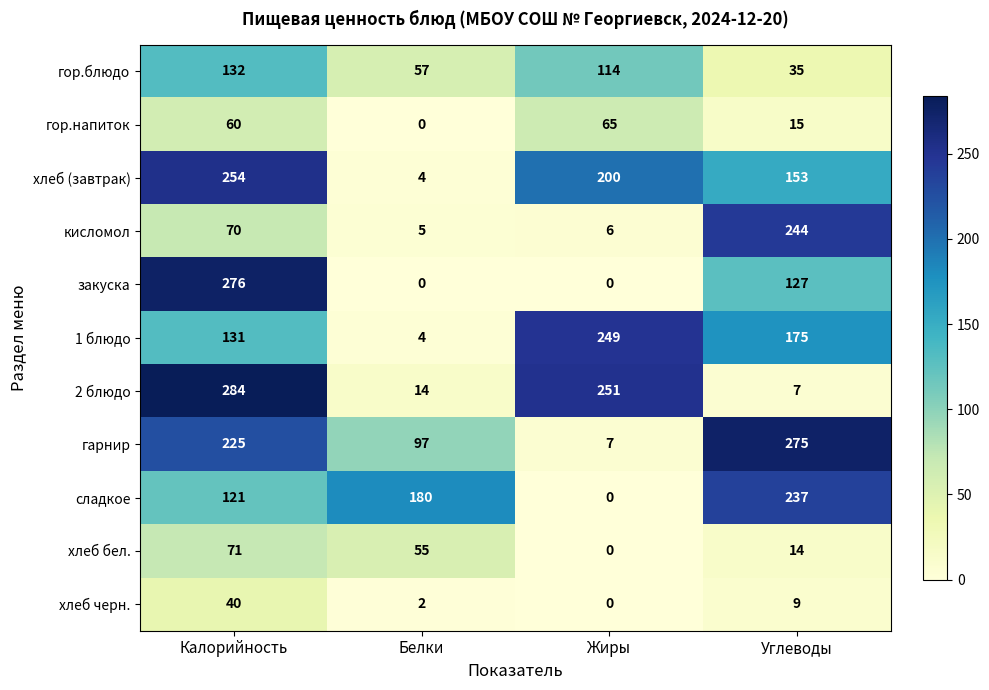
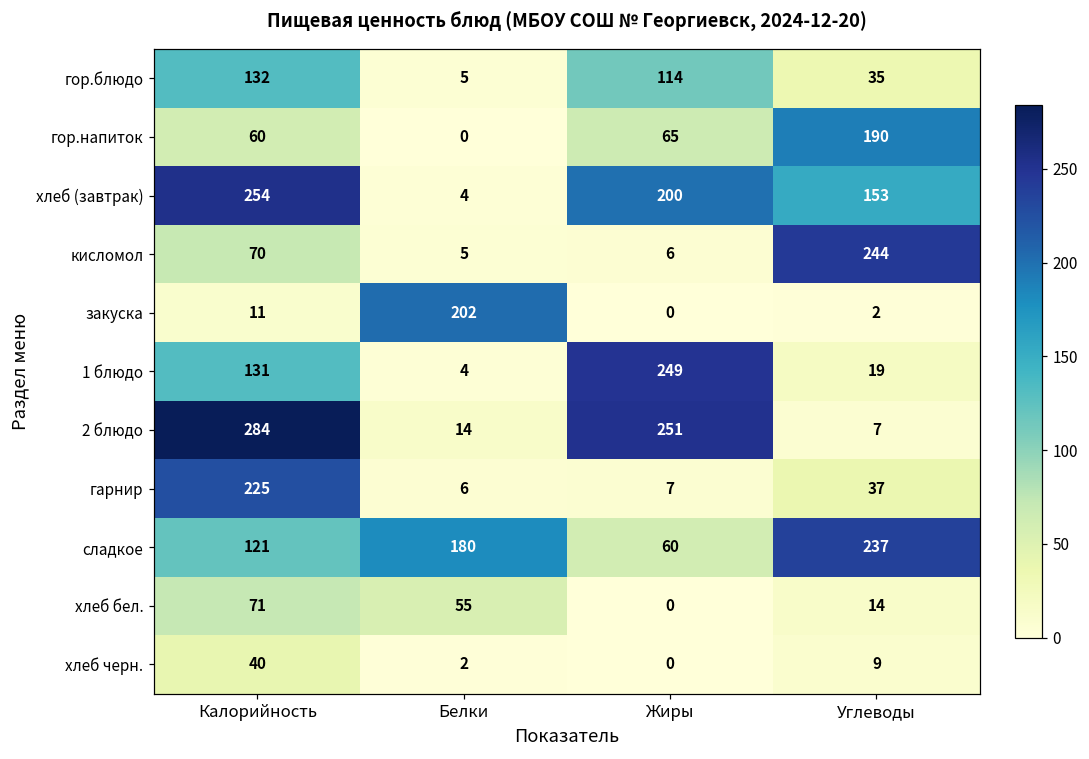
  {
    "гор.блюдо": {
      "Калорийность": 132,
-     "Белки": 57,
+     "Белки": 5,
      "Жиры": 114,
      "Углеводы": 35
    },
    "гор.напиток": {
      "Калорийность": 60,
      "Белки": 0,
      "Жиры": 65,
-     "Углеводы": 15
+     "Углеводы": 190
    },
    "хлеб (завтрак)": {
      "Калорийность": 254,
      "Белки": 4,
      "Жиры": 200,
      "Углеводы": 153
    },
    "кисломол": {
      "Калорийность": 70,
      "Белки": 5,
      "Жиры": 6,
      "Углеводы": 244
    },
    "закуска": {
-     "Калорийность": 276,
-     "Белки": 0,
+     "Калорийность": 11,
+     "Белки": 202,
      "Жиры": 0,
-     "Углеводы": 127
+     "Углеводы": 2
    },
    "1 блюдо": {
      "Калорийность": 131,
      "Белки": 4,
      "Жиры": 249,
-     "Углеводы": 175
+     "Углеводы": 19
    },
    "2 блюдо": {
      "Калорийность": 284,
      "Белки": 14,
      "Жиры": 251,
      "Углеводы": 7
    },
    "гарнир": {
      "Калорийность": 225,
-     "Белки": 97,
+     "Белки": 6,
      "Жиры": 7,
-     "Углеводы": 275
+     "Углеводы": 37
    },
    "сладкое": {
      "Калорийность": 121,
      "Белки": 180,
-     "Жиры": 0,
+     "Жиры": 60,
      "Углеводы": 237
    },
    "хлеб бел.": {
      "Калорийность": 71,
      "Белки": 55,
      "Жиры": 0,
      "Углеводы": 14
    },
    "хлеб черн.": {
      "Калорийность": 40,
      "Белки": 2,
      "Жиры": 0,
      "Углеводы": 9
    }
  }
